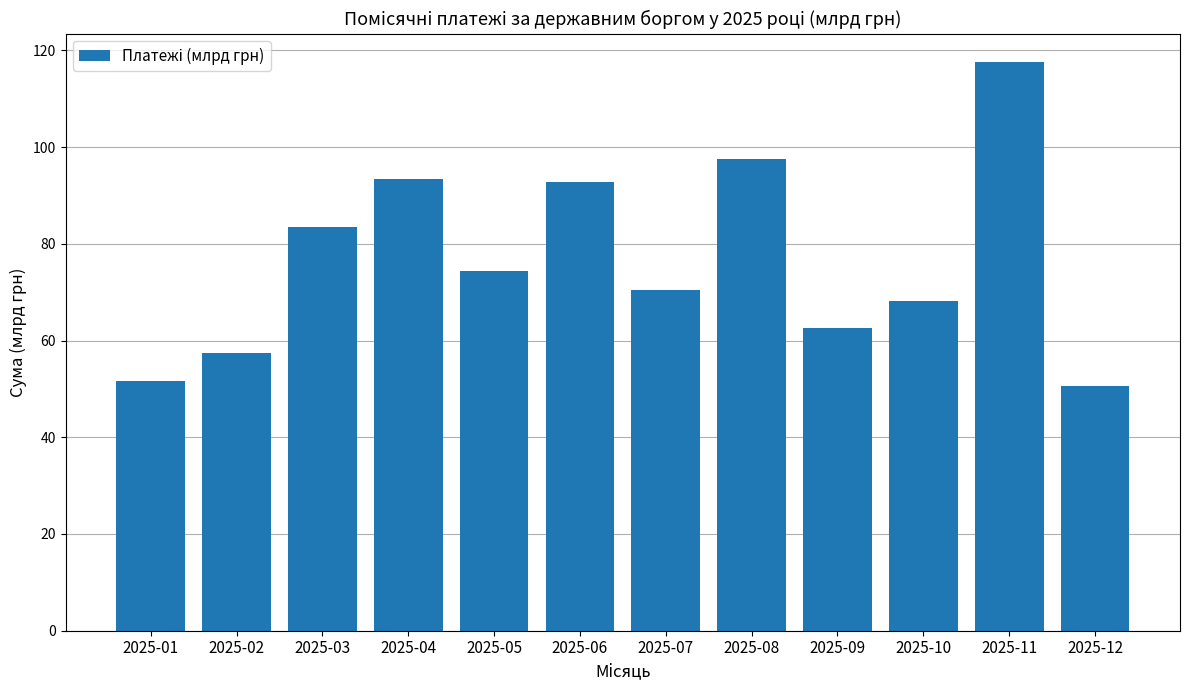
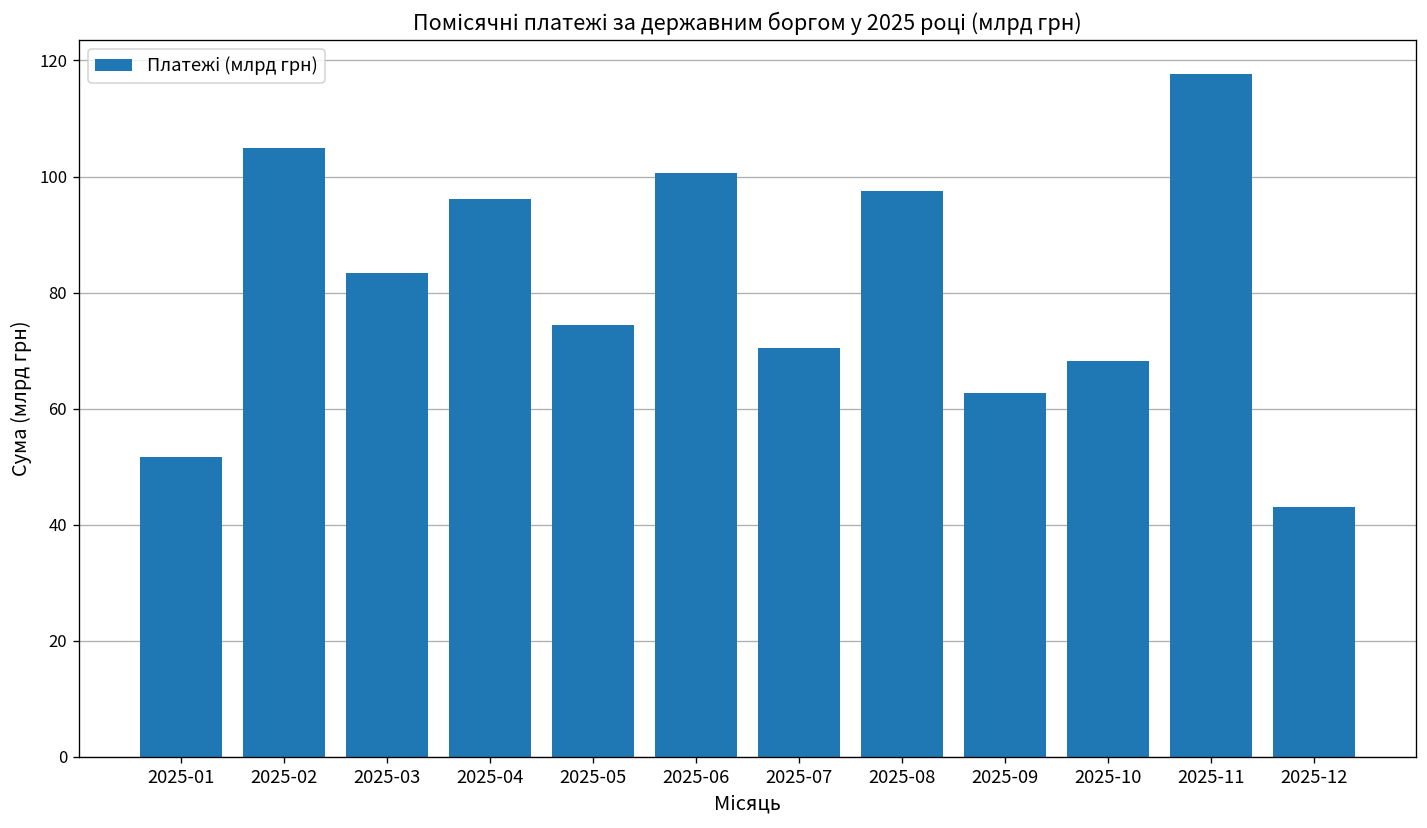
  {
    "2025-01": 52,
-   "2025-02": 57,
+   "2025-02": 105,
    "2025-03": 83,
-   "2025-04": 93,
+   "2025-04": 96,
    "2025-05": 74,
-   "2025-06": 93,
+   "2025-06": 101,
    "2025-07": 71,
    "2025-08": 97,
    "2025-09": 63,
    "2025-10": 68,
    "2025-11": 118,
-   "2025-12": 51
+   "2025-12": 43
  }
